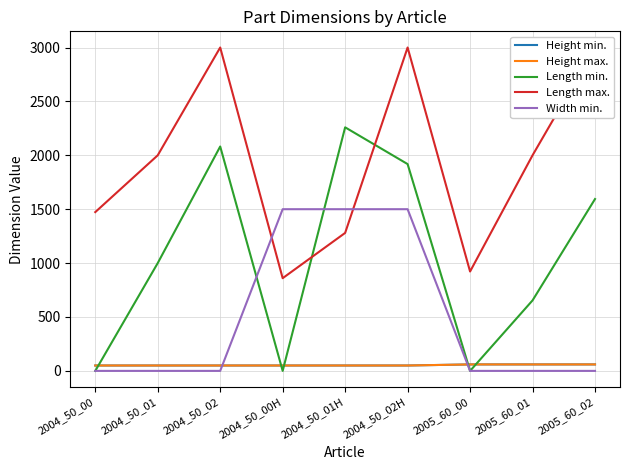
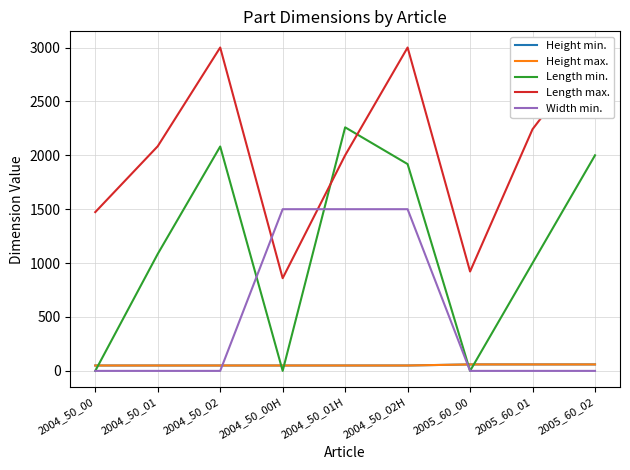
  {
    "Height max.": {
      "2004_50_00": 50,
      "2004_50_01": 50,
      "2004_50_02": 50,
      "2004_50_00H": 50,
      "2004_50_01H": 50,
      "2004_50_02H": 50,
      "2005_60_00": 60,
      "2005_60_01": 60,
      "2005_60_02": 60
    },
    "Length min.": {
-     "2004_50_01": 1000,
+     "2004_50_01": 1080,
      "2004_50_02": 2080,
      "2004_50_00H": 0,
      "2004_50_01H": 2260,
      "2004_50_02H": 1920,
-     "2005_60_01": 650,
-     "2005_60_02": 1590
+     "2005_60_01": 1000,
+     "2005_60_02": 2000
    },
    "Length max.": {
      "2004_50_00": 1470,
-     "2004_50_01": 2000,
+     "2004_50_01": 2080,
      "2004_50_02": 3000,
      "2004_50_00H": 860,
-     "2004_50_01H": 1280,
+     "2004_50_01H": 2000,
      "2004_50_02H": 3000,
      "2005_60_00": 920,
-     "2005_60_01": 2000
+     "2005_60_01": 2240
    },
    "Width min.": {
      "2004_50_01": 0,
      "2004_50_02": 0,
      "2004_50_00H": 1500,
      "2004_50_01H": 1500,
      "2004_50_02H": 1500,
      "2005_60_01": 0,
      "2005_60_02": 0
    }
  }
